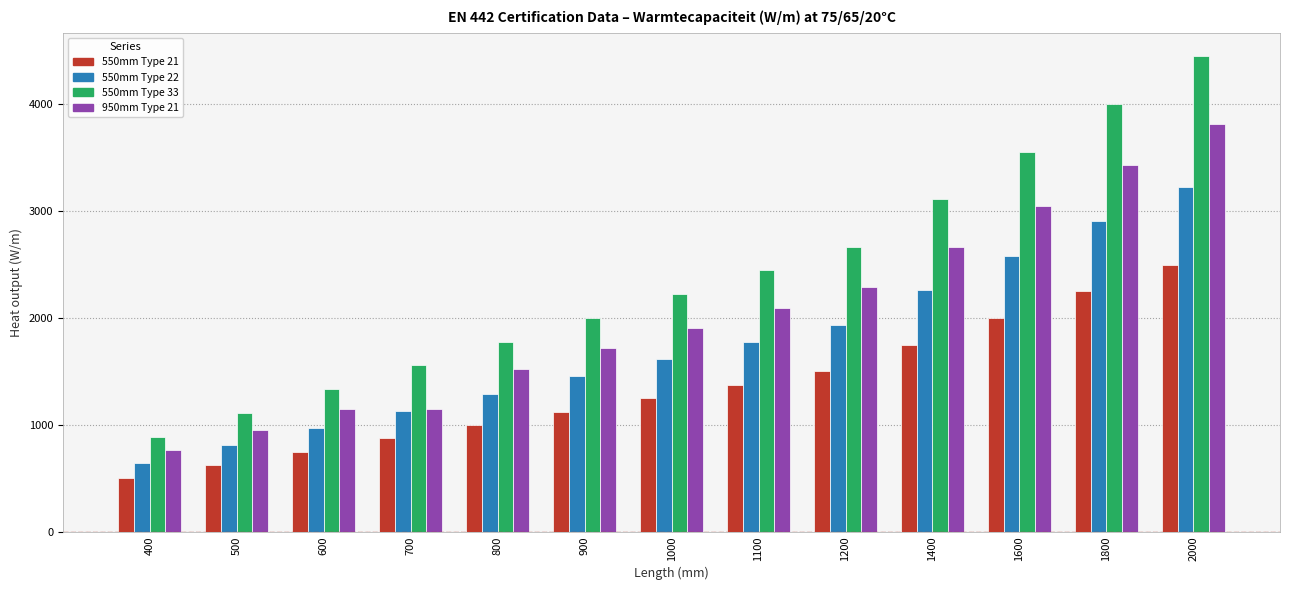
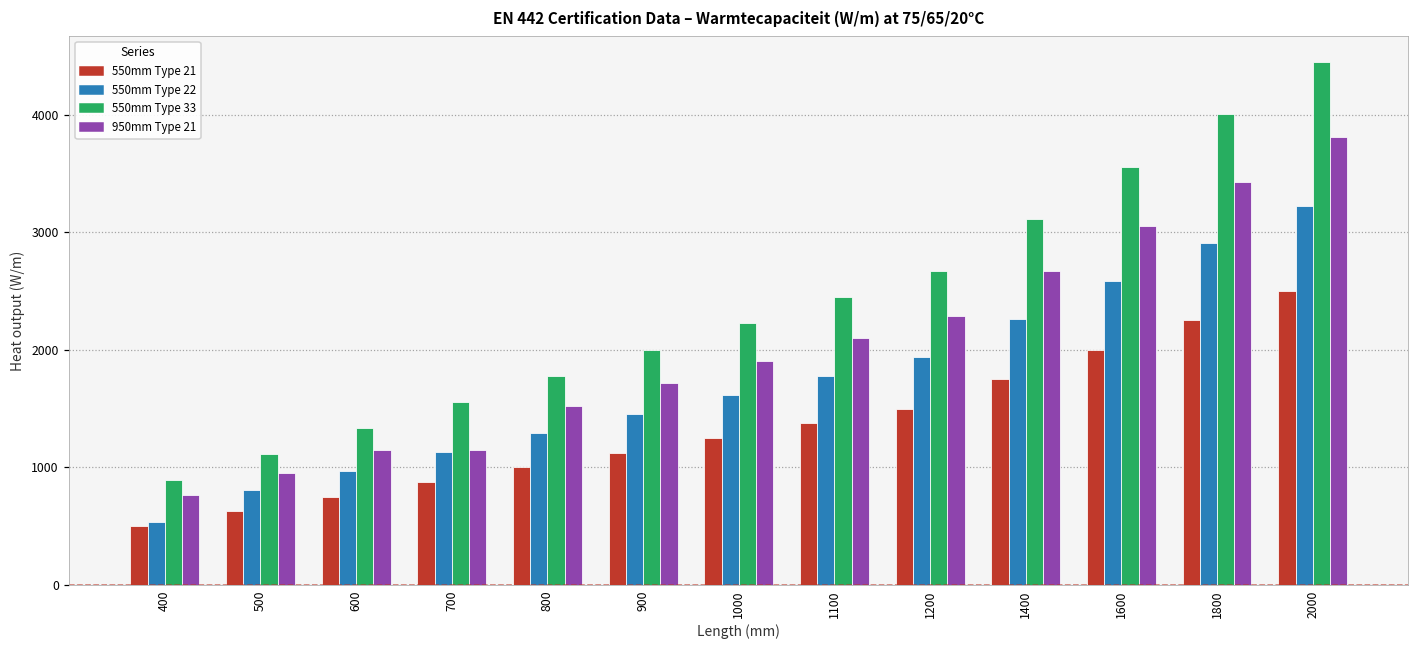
  {
    "550mm Type 21": {
      "400": 500,
      "500": 630,
      "600": 750,
      "700": 880,
      "800": 1000,
      "900": 1130,
      "1000": 1250,
      "1100": 1380,
      "1200": 1500,
      "1400": 1750,
      "1600": 2000,
      "1800": 2250,
      "2000": 2500
    },
    "550mm Type 22": {
-     "400": 650,
+     "400": 540,
      "500": 810,
      "600": 970,
      "700": 1130,
      "800": 1290,
      "900": 1450,
      "1000": 1610,
      "1100": 1780,
      "1200": 1940,
      "1400": 2260,
      "1600": 2580,
      "1800": 2910,
      "2000": 3230
    },
    "550mm Type 33": {
      "400": 890,
      "500": 1110,
      "600": 1330,
      "700": 1560,
      "800": 1780,
      "900": 2000,
      "1000": 2220,
      "1100": 2450,
      "1200": 2670,
      "1400": 3110,
      "1600": 3560,
      "1800": 4000,
      "2000": 4450
    },
    "950mm Type 21": {
      "400": 760,
      "500": 950,
      "600": 1140,
      "700": 1140,
      "800": 1530,
      "900": 1720,
      "1000": 1910,
      "1100": 2100,
      "1200": 2290,
      "1400": 2670,
      "1600": 3050,
      "1800": 3430,
      "2000": 3810
    }
  }
